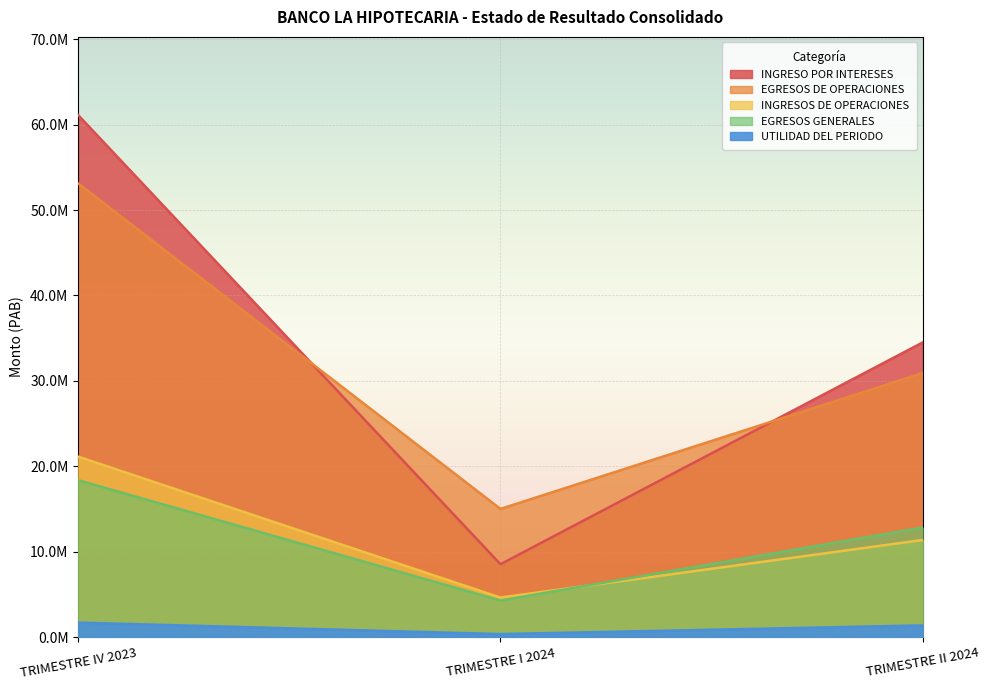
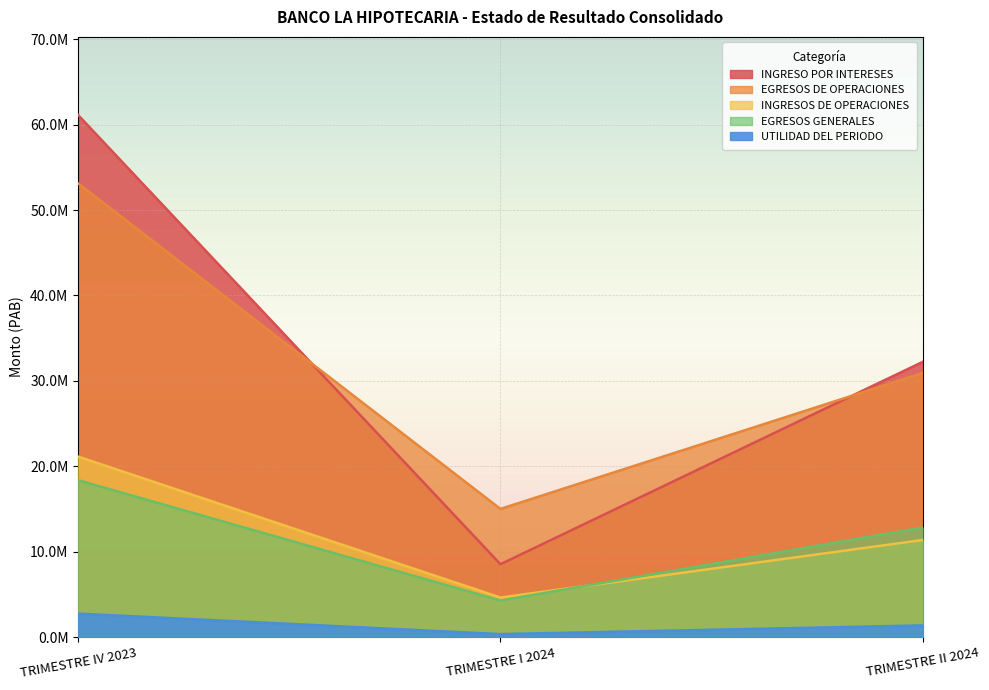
  {
    "INGRESO POR INTERESES": {
      "TRIMESTRE IV 2023": 61000000,
      "TRIMESTRE I 2024": 9000000,
-     "TRIMESTRE II 2024": 34000000
+     "TRIMESTRE II 2024": 32000000
    },
    "EGRESOS GENERALES": {
      "TRIMESTRE IV 2023": 18000000,
      "TRIMESTRE I 2024": 4000000,
      "TRIMESTRE II 2024": 13000000
    },
    "UTILIDAD DEL PERIODO": {
-     "TRIMESTRE IV 2023": 2000000,
+     "TRIMESTRE IV 2023": 3000000,
      "TRIMESTRE I 2024": 0,
      "TRIMESTRE II 2024": 1000000
    }
  }
